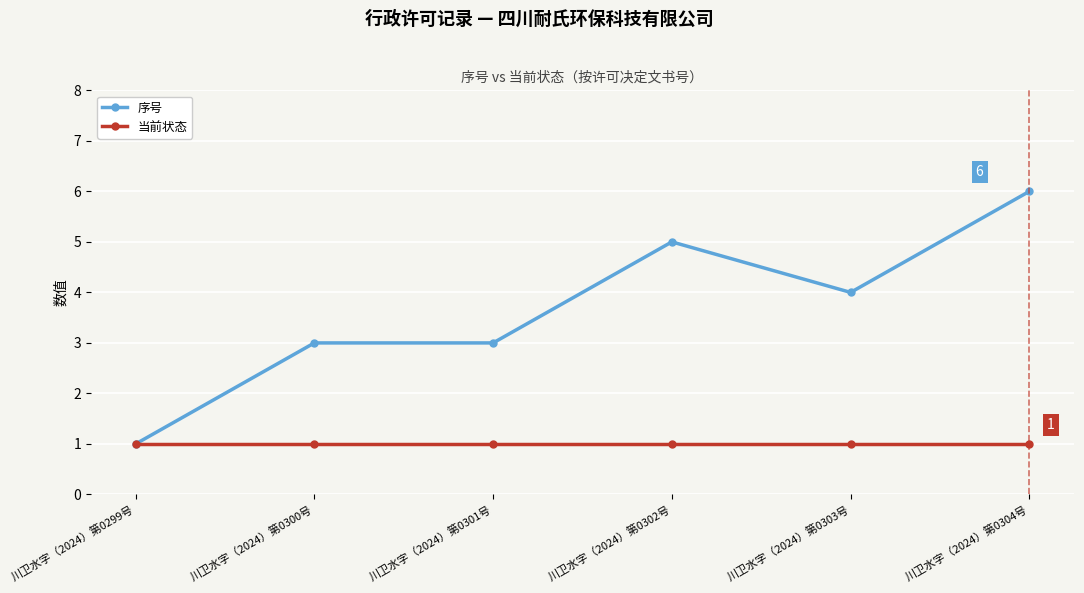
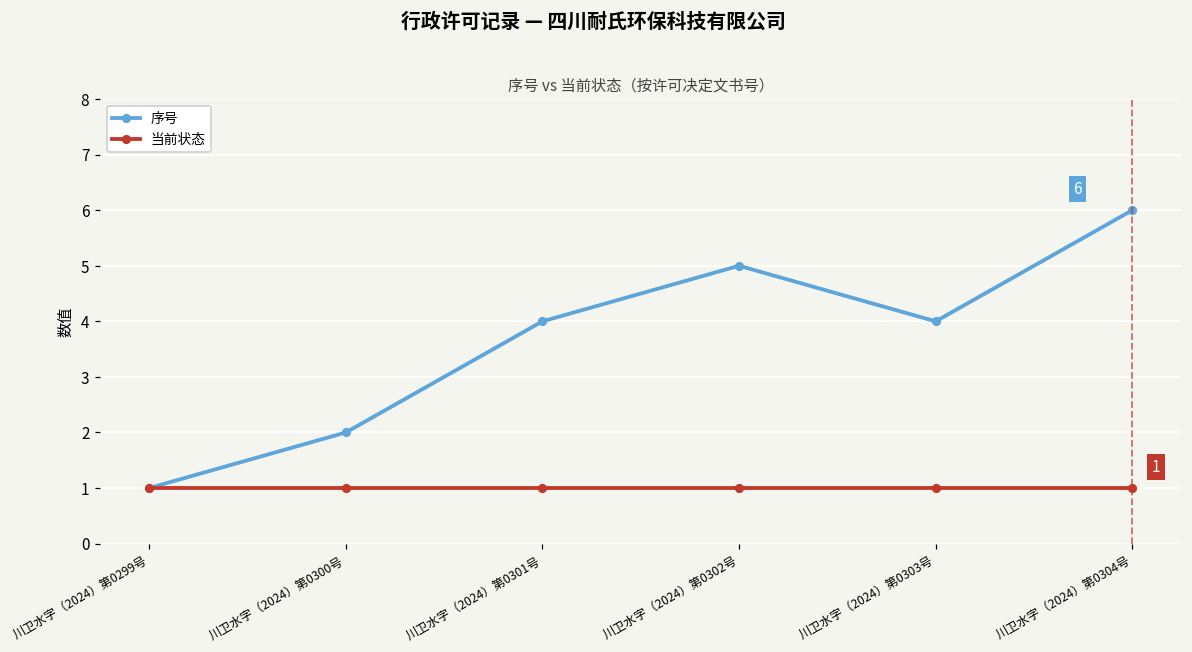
  {
    "序号": {
-     "川卫水字（2024）第0300号": 3,
-     "川卫水字（2024）第0301号": 3,
+     "川卫水字（2024）第0300号": 2,
+     "川卫水字（2024）第0301号": 4,
      "川卫水字（2024）第0302号": 5,
      "川卫水字（2024）第0303号": 4,
      "川卫水字（2024）第0304号": 6
    },
    "当前状态": {
      "川卫水字（2024）第0300号": 1,
      "川卫水字（2024）第0301号": 1,
      "川卫水字（2024）第0302号": 1,
      "川卫水字（2024）第0303号": 1
    }
  }
